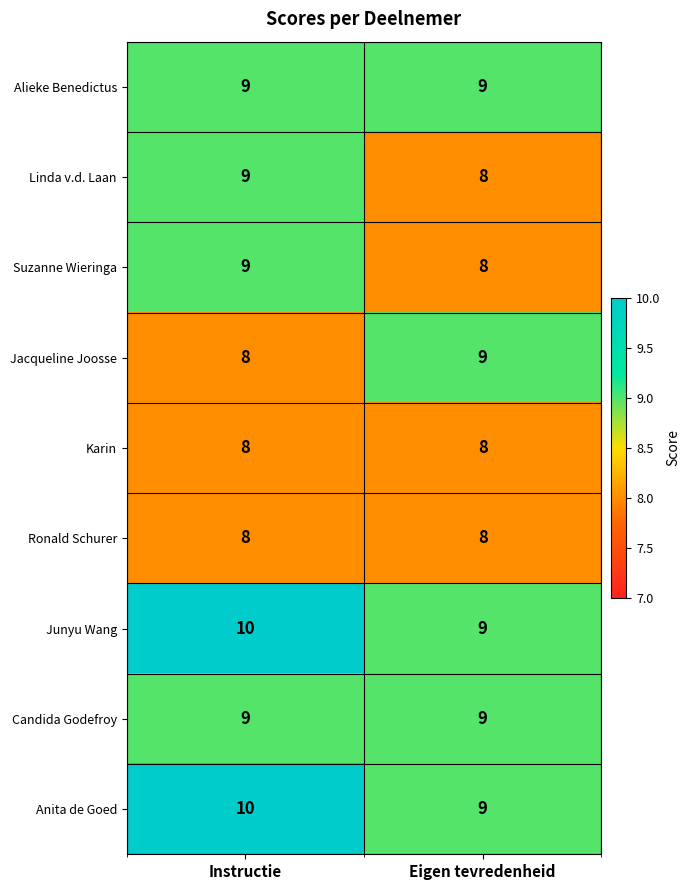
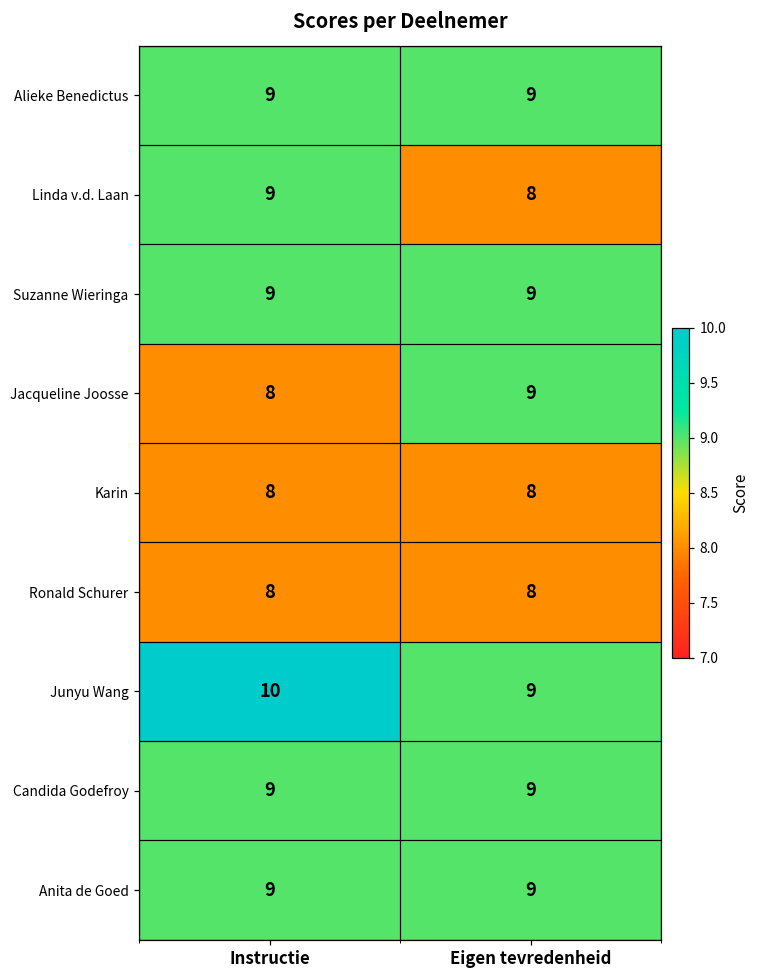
  {
    "Alieke Benedictus": {
      "Instructie": 9,
      "Eigen tevredenheid": 9
    },
    "Linda v.d. Laan": {
      "Instructie": 9,
      "Eigen tevredenheid": 8
    },
    "Suzanne Wieringa": {
      "Instructie": 9,
-     "Eigen tevredenheid": 8
+     "Eigen tevredenheid": 9
    },
    "Jacqueline Joosse": {
      "Instructie": 8,
      "Eigen tevredenheid": 9
    },
    "Karin": {
      "Instructie": 8,
      "Eigen tevredenheid": 8
    },
    "Ronald Schurer": {
      "Instructie": 8,
      "Eigen tevredenheid": 8
    },
    "Junyu Wang": {
      "Instructie": 10,
      "Eigen tevredenheid": 9
    },
    "Candida Godefroy": {
      "Instructie": 9,
      "Eigen tevredenheid": 9
    },
    "Anita de Goed": {
-     "Instructie": 10,
+     "Instructie": 9,
      "Eigen tevredenheid": 9
    }
  }
